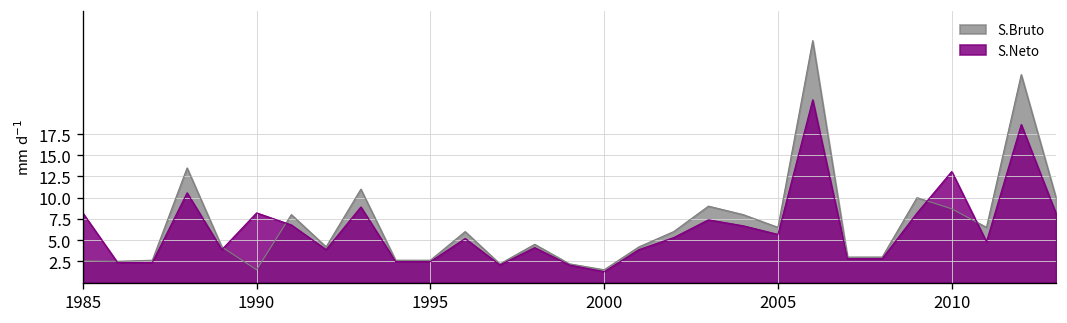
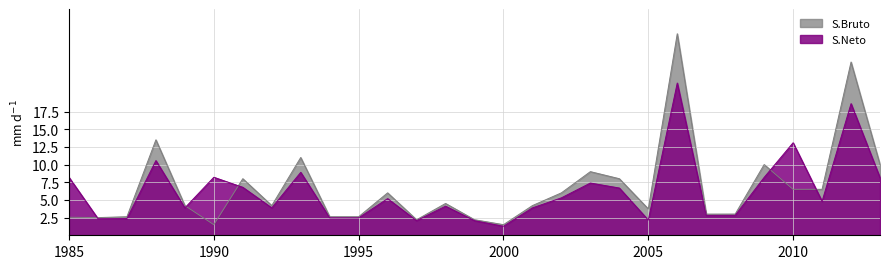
  {
    "S.Bruto": {
      "1985": 3,
      "1990": 2,
-     "2005": 7,
-     "2010": 9
+     "2005": 4,
+     "2010": 7
    },
    "S.Neto": {
      "1985": 8,
      "1990": 8,
-     "2005": 6,
+     "2005": 2,
      "2010": 13
    }
  }
